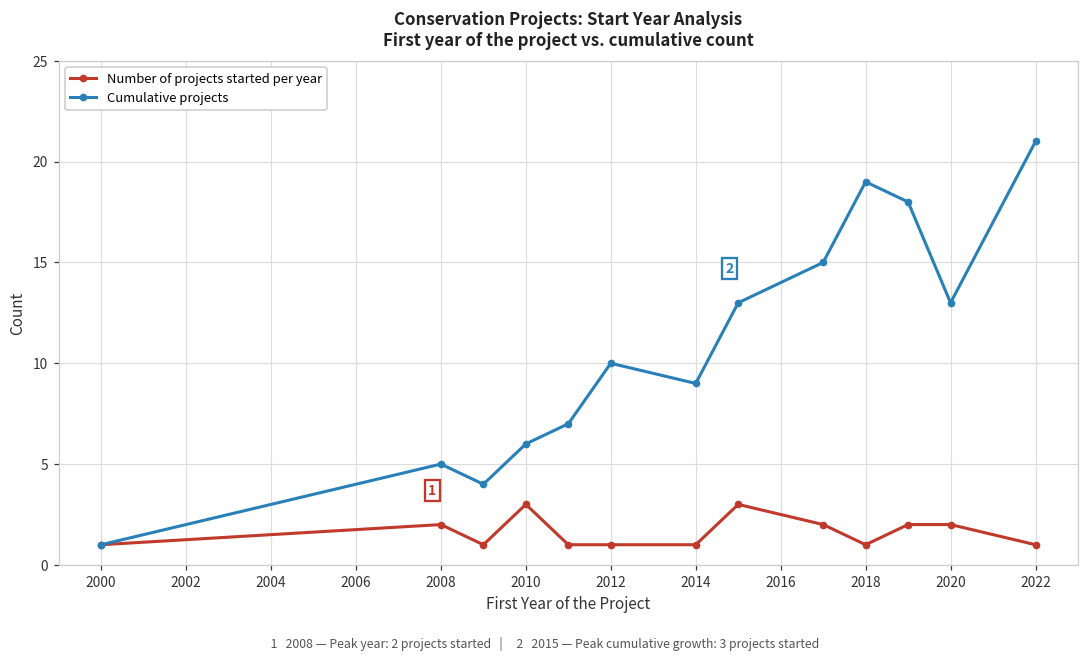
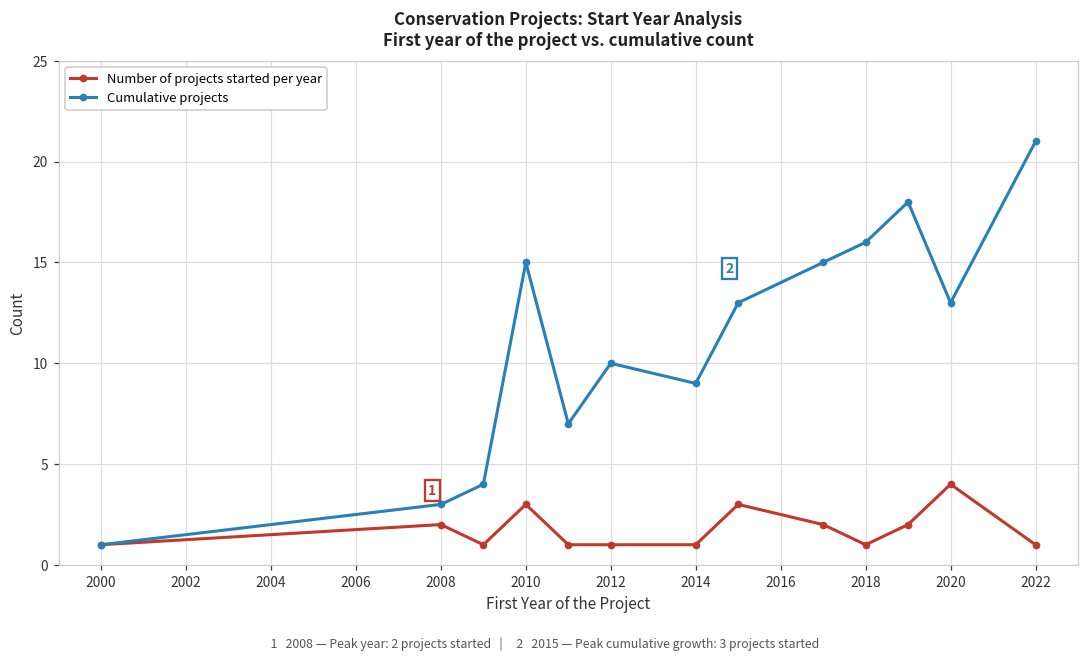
  {
    "Number of projects started per year": {
      "2008": 2,
      "2010": 3,
      "2012": 1,
      "2014": 1,
      "2018": 1,
-     "2020": 2,
+     "2020": 4,
      "2022": 1
    },
    "Cumulative projects": {
-     "2008": 5,
-     "2010": 6,
+     "2008": 3,
+     "2010": 15,
      "2012": 10,
      "2014": 9,
-     "2018": 19,
+     "2018": 16,
      "2020": 13,
      "2022": 21
    }
  }
